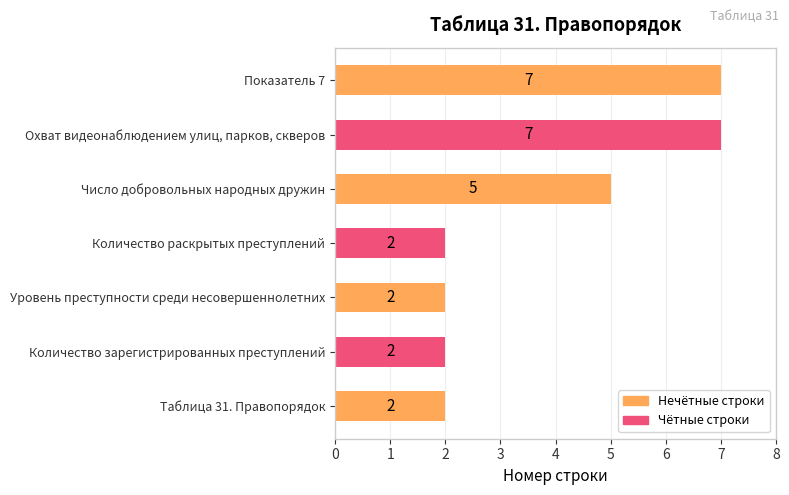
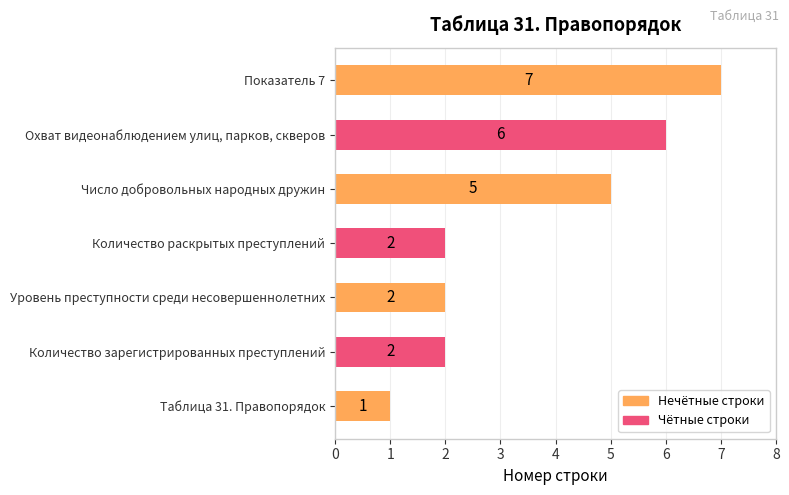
  {
    "Показатель 7": 7,
-   "Охват видеонаблюдением улиц, парков, скверов": 7,
+   "Охват видеонаблюдением улиц, парков, скверов": 6,
    "Число добровольных народных дружин": 5,
    "Количество раскрытых преступлений": 2,
    "Уровень преступности среди несовершеннолетних": 2,
    "Количество зарегистрированных преступлений": 2,
-   "Таблица 31. Правопорядок": 2
+   "Таблица 31. Правопорядок": 1
  }
